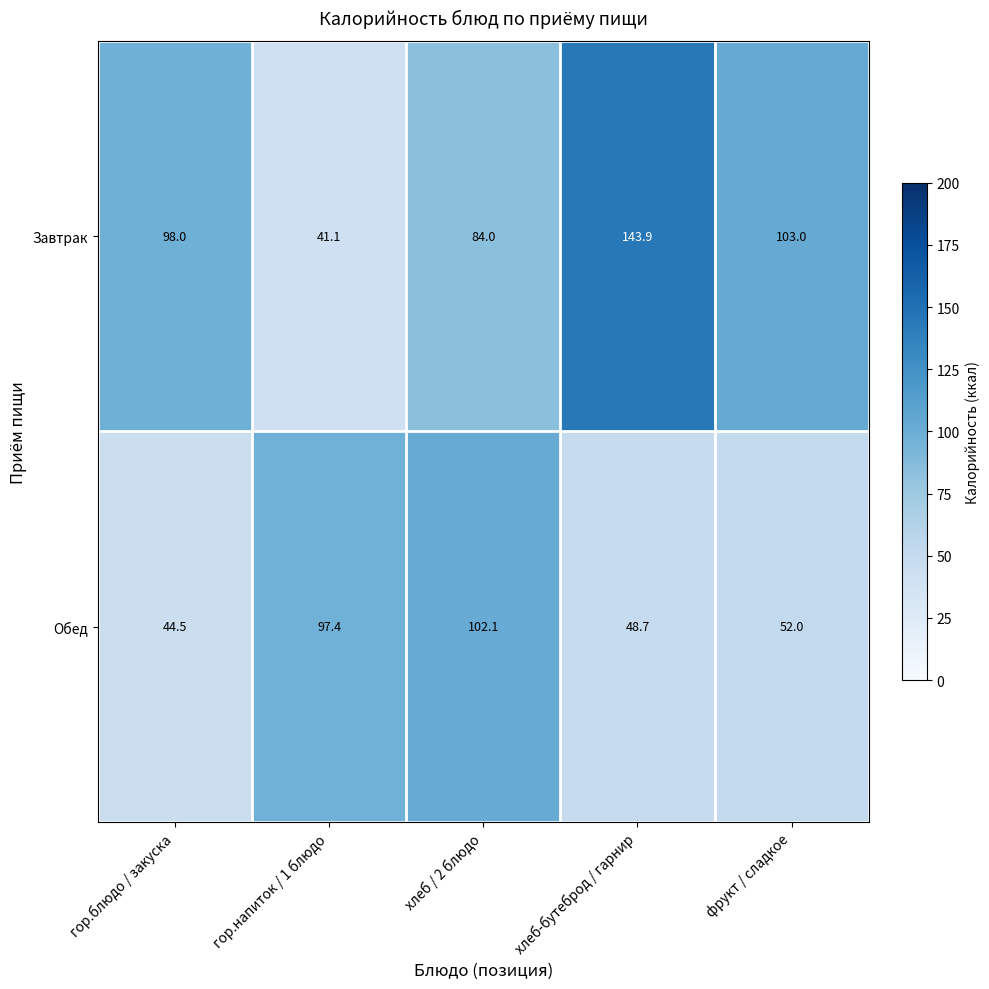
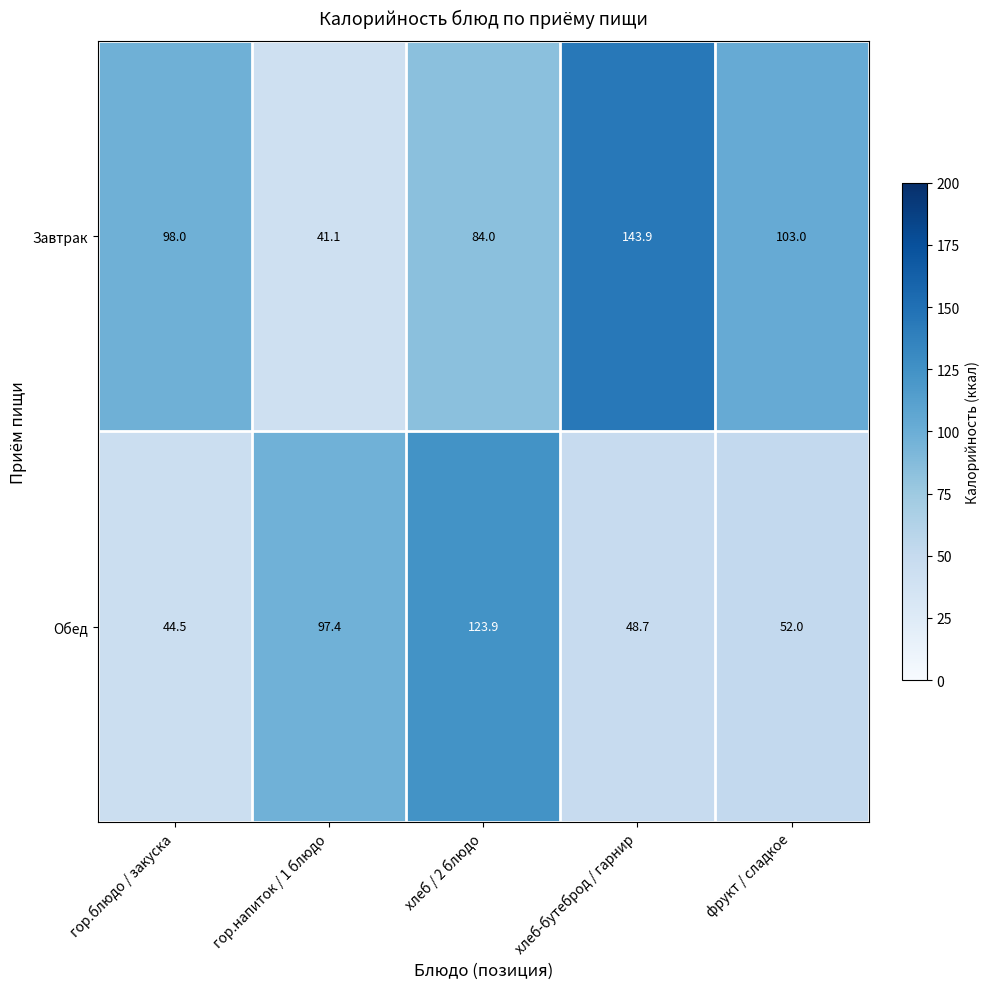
  {
    "Завтрак": {
      "гор.блюдо / закуска": 98.0,
      "гор.напиток / 1 блюдо": 41.1,
      "хлеб / 2 блюдо": 84.0,
      "хлеб-бутеброд / гарнир": 143.9,
      "фрукт / сладкое": 103.0
    },
    "Обед": {
      "гор.блюдо / закуска": 44.5,
      "гор.напиток / 1 блюдо": 97.4,
-     "хлеб / 2 блюдо": 102.1,
+     "хлеб / 2 блюдо": 123.9,
      "хлеб-бутеброд / гарнир": 48.7,
      "фрукт / сладкое": 52.0
    }
  }
